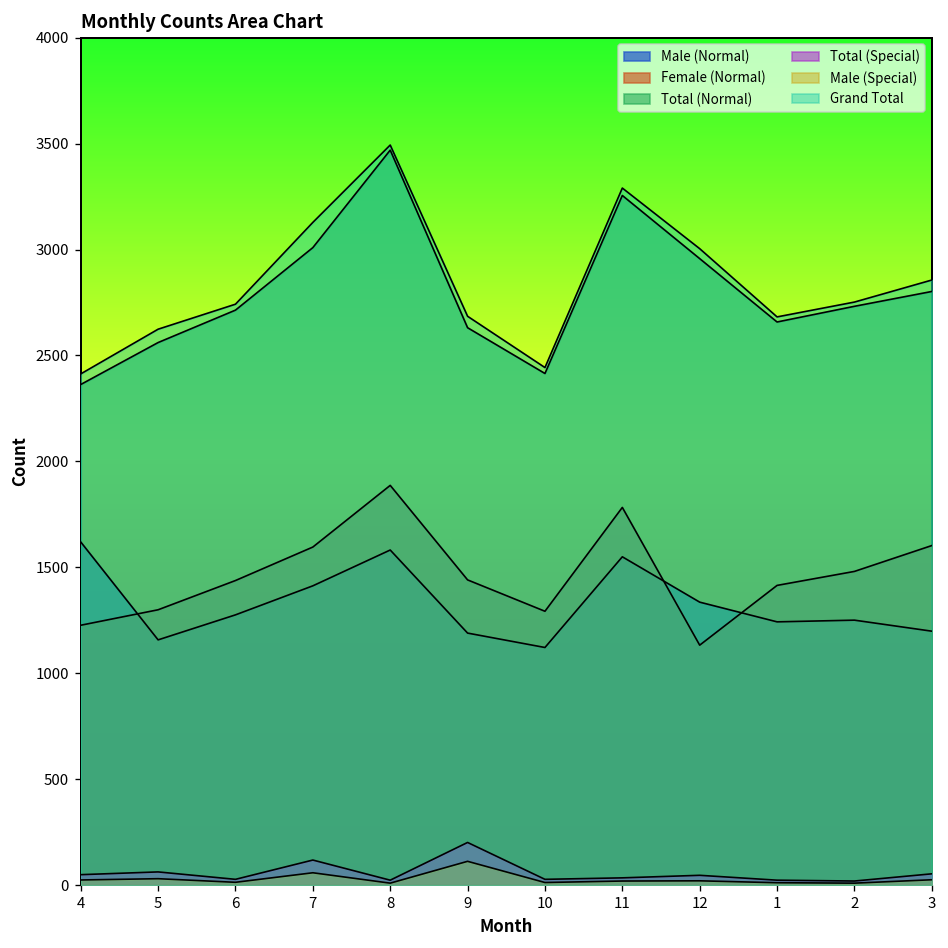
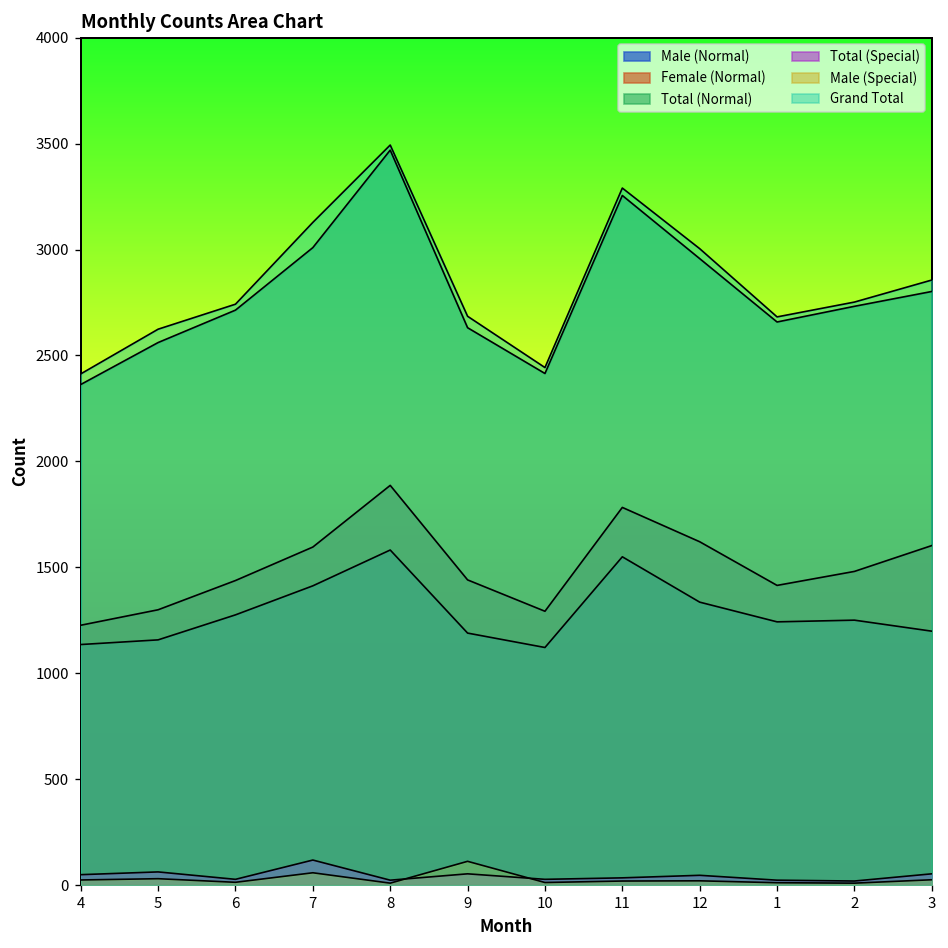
  {
    "Male (Normal)": {
-     "4": 1620,
+     "4": 1140,
      "5": 1160,
      "6": 1280,
      "7": 1410,
      "8": 1580,
      "9": 1190,
      "10": 1120,
      "11": 1550,
      "12": 1340,
      "1": 1240,
      "2": 1250,
      "3": 1200
    },
    "Female (Normal)": {
      "4": 1230,
      "5": 1300,
      "6": 1440,
      "7": 1600,
      "8": 1890,
      "9": 1440,
      "10": 1290,
      "11": 1780,
-     "12": 1130,
+     "12": 1620,
      "1": 1420,
      "2": 1480,
      "3": 1600
    },
    "Total (Normal)": {
      "4": 2360,
      "5": 2560,
      "6": 2710,
      "7": 3010,
      "8": 3470,
      "9": 2630,
      "10": 2420,
      "11": 3260,
      "12": 2960,
      "1": 2660,
      "2": 2730,
      "3": 2800
    },
    "Total (Special)": {
      "4": 50,
      "5": 60,
      "7": 120,
-     "9": 200,
+     "9": 50,
      "10": 30,
      "11": 40,
      "12": 50,
      "3": 50
    },
    "Male (Special)": {
      "4": 30,
      "5": 30,
      "7": 60,
      "9": 110,
      "10": 10,
      "11": 20,
      "12": 20,
      "3": 30
    },
    "Grand Total": {
      "4": 2410,
      "5": 2620,
      "6": 2740,
      "7": 3130,
      "8": 3490,
      "9": 2690,
      "10": 2440,
      "11": 3290,
      "12": 3000,
      "1": 2680,
      "2": 2750,
      "3": 2860
    }
  }
